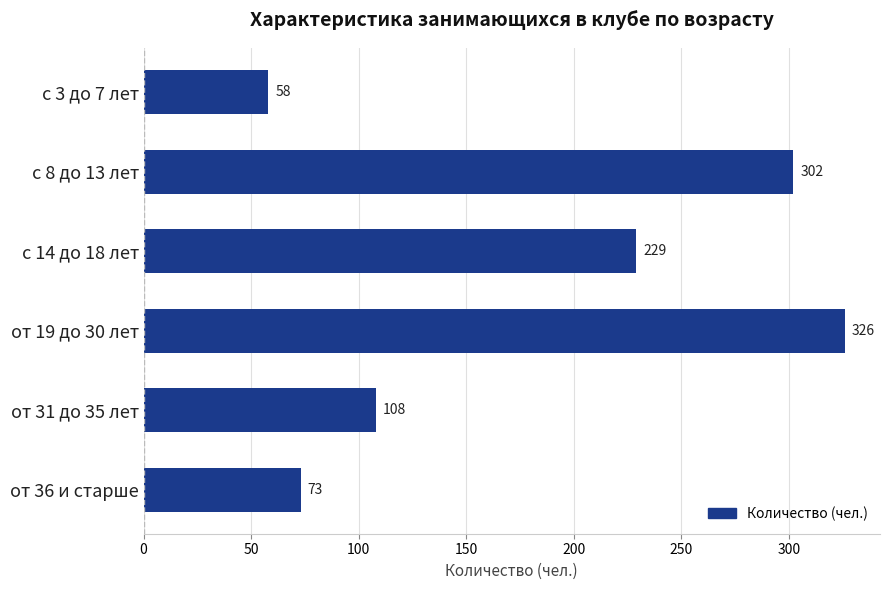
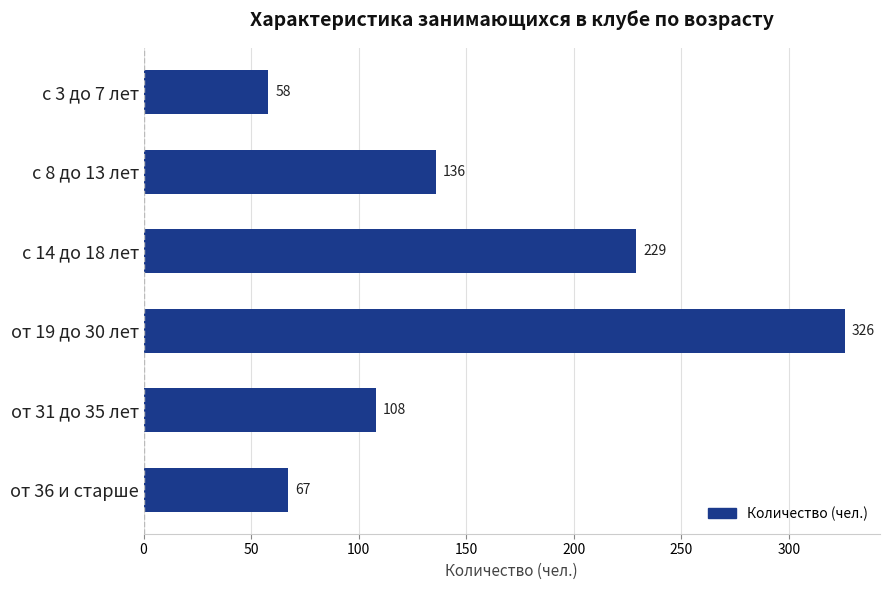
  {
    "с 3 до 7 лет": 58,
-   "с 8 до 13 лет": 302,
+   "с 8 до 13 лет": 136,
    "с 14 до 18 лет": 229,
    "от 19 до 30 лет": 326,
    "от 31 до 35 лет": 108,
-   "от 36 и старше": 73
+   "от 36 и старше": 67
  }
